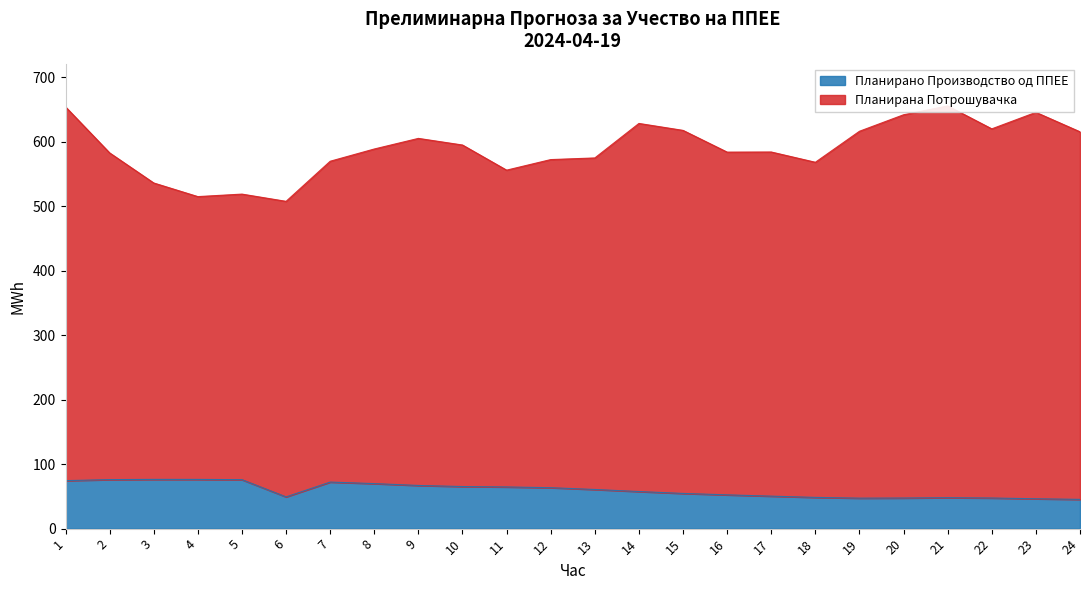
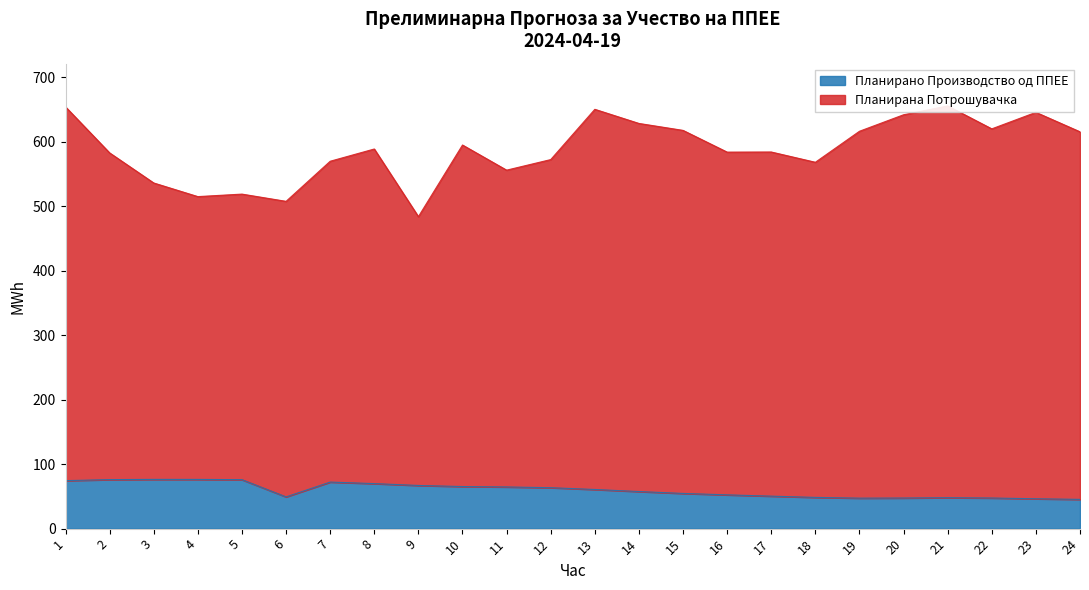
  {
    "Планирано Производство од ППЕЕ": {
      "1": 70,
      "2": 80,
      "3": 80,
      "4": 80,
      "5": 80,
      "6": 50,
      "7": 70,
      "8": 70,
      "9": 70,
      "10": 70,
      "11": 60,
      "12": 60,
      "13": 60,
      "14": 60,
      "15": 50,
      "16": 50,
      "17": 50,
      "18": 50,
      "19": 50,
      "20": 50,
      "21": 50,
      "22": 50,
      "23": 50,
      "24": 50
    },
    "Планирана Потрошувачка": {
      "1": 580,
      "2": 510,
      "3": 460,
      "4": 440,
      "5": 440,
      "6": 460,
      "7": 500,
      "8": 520,
-     "9": 540,
+     "9": 420,
      "10": 530,
      "11": 490,
      "12": 510,
-     "13": 510,
+     "13": 590,
      "14": 570,
      "15": 560,
      "16": 530,
      "17": 530,
      "18": 520,
      "19": 570,
      "20": 590,
      "22": 570,
      "23": 600,
      "24": 570
    }
  }
